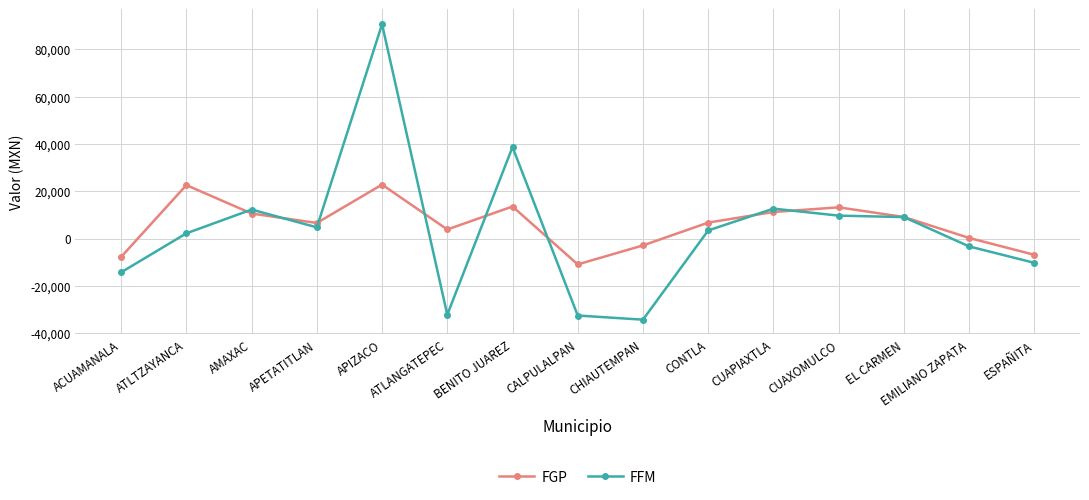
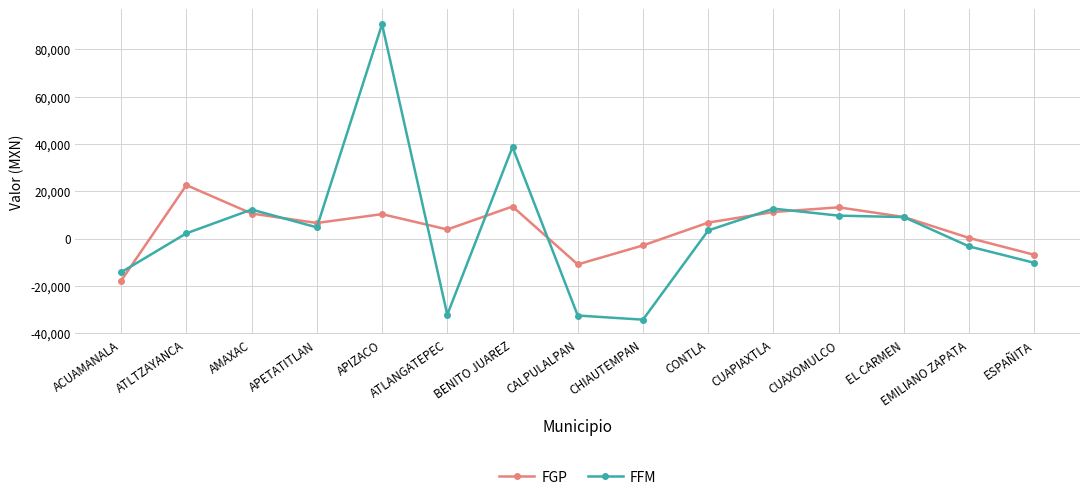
  {
    "FGP": {
-     "ACUAMANALA": "-8,000",
+     "ACUAMANALA": "-18,000",
      "ATLTZAYANCA": "23,000",
      "AMAXAC": "11,000",
      "APETATITLAN": "7,000",
-     "APIZACO": "23,000",
+     "APIZACO": "10,000",
      "ATLANGATEPEC": "4,000",
      "BENITO JUAREZ": "14,000",
      "CALPULALPAN": "-11,000",
      "CHIAUTEMPAN": "-3,000",
      "CONTLA": "7,000",
      "CUAPIAXTLA": "11,000",
      "CUAXOMULCO": "13,000",
      "EMILIANO ZAPATA": "0",
      "ESPAÑITA": "-7,000"
    },
    "FFM": {
      "ACUAMANALA": "-14,000",
      "ATLTZAYANCA": "2,000",
      "AMAXAC": "12,000",
      "APETATITLAN": "5,000",
      "APIZACO": "91,000",
      "ATLANGATEPEC": "-32,000",
      "BENITO JUAREZ": "39,000",
      "CALPULALPAN": "-32,000",
      "CHIAUTEMPAN": "-34,000",
      "CONTLA": "3,000",
      "CUAPIAXTLA": "13,000",
      "CUAXOMULCO": "10,000",
      "EMILIANO ZAPATA": "-3,000",
      "ESPAÑITA": "-10,000"
    }
  }
